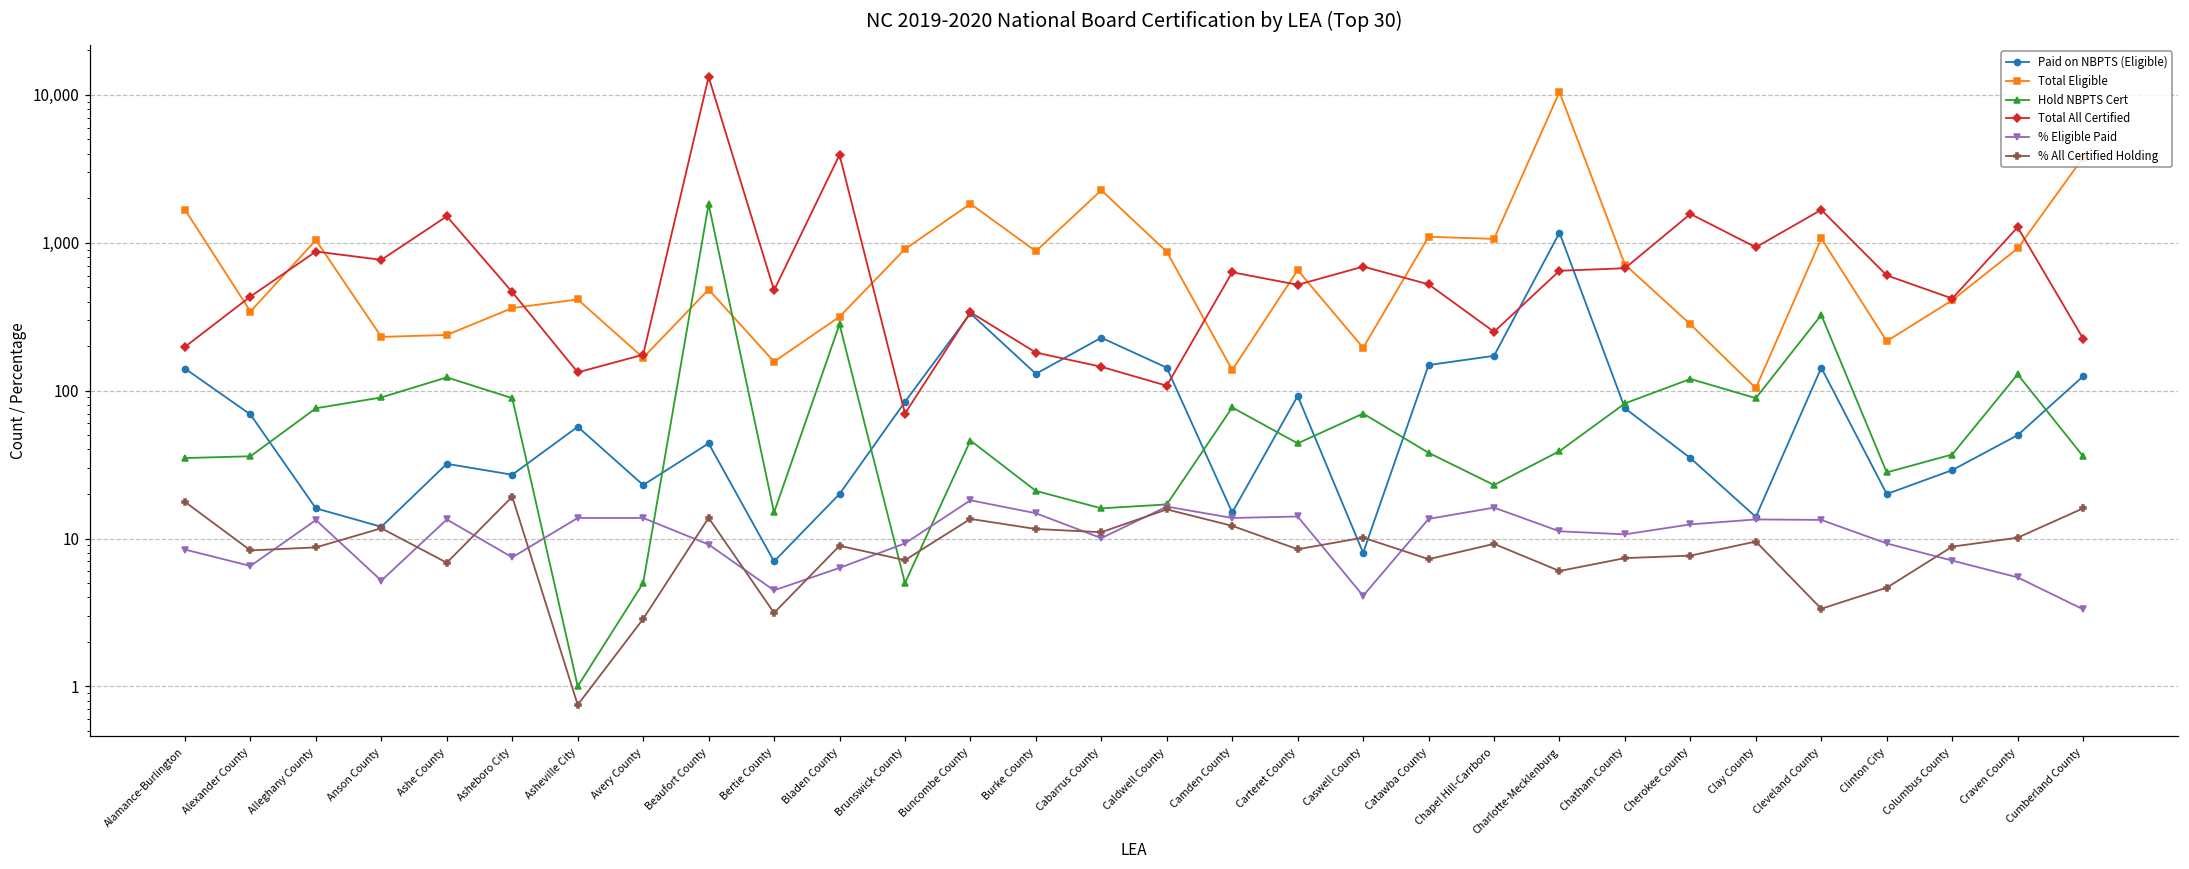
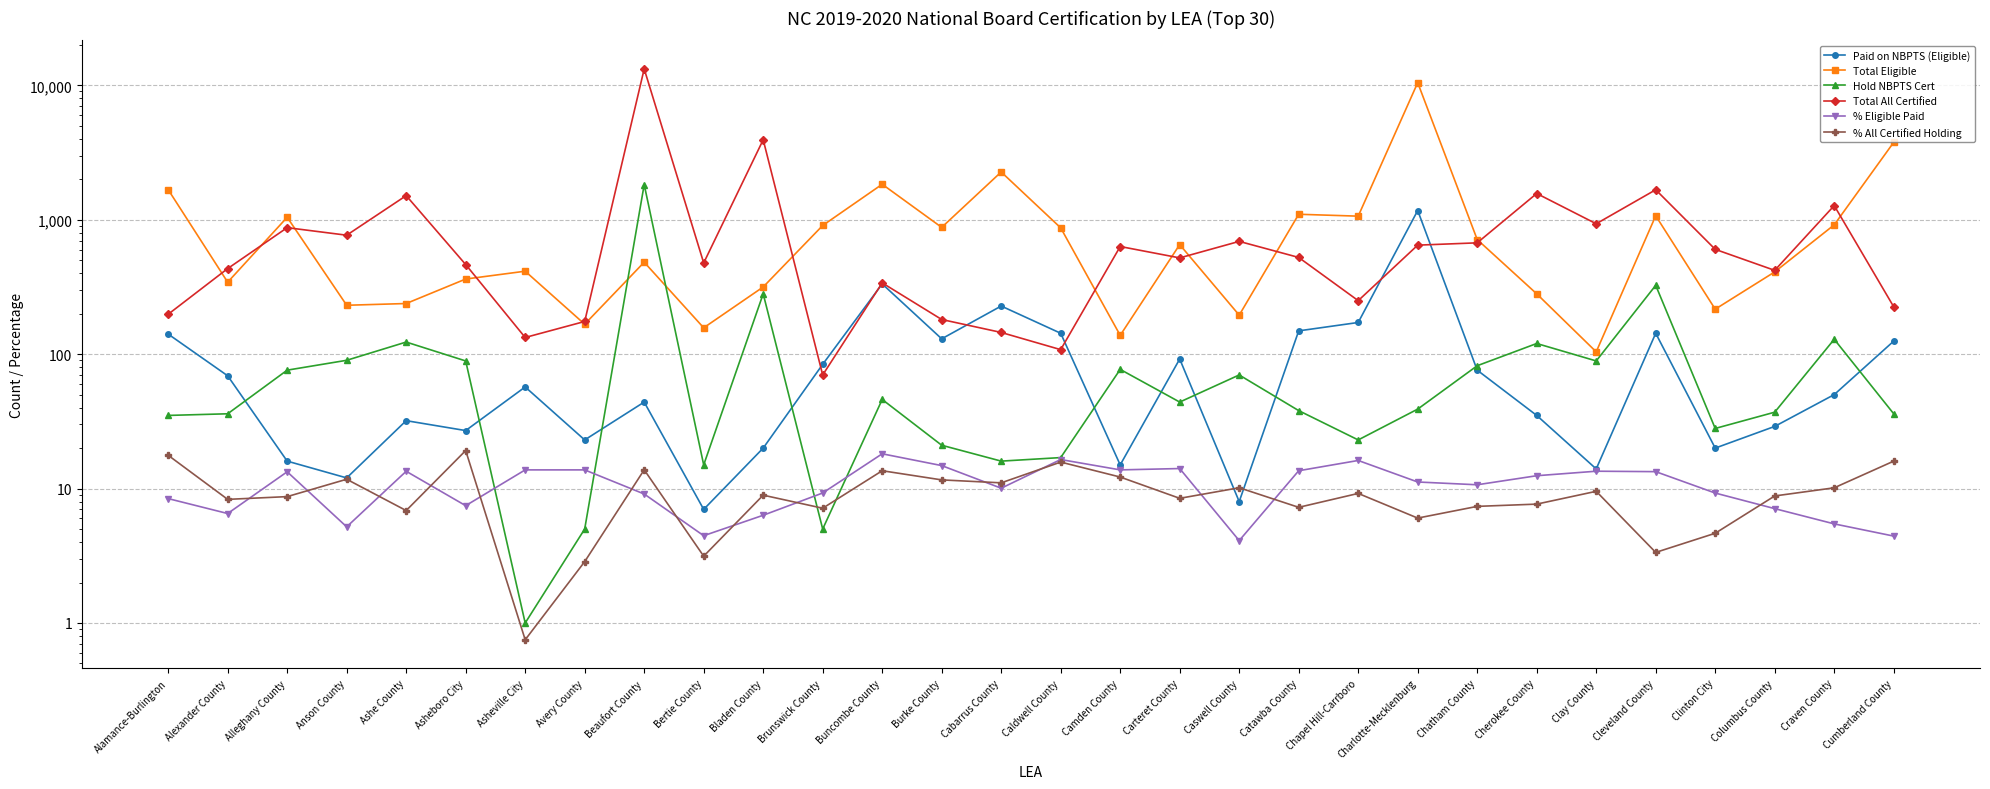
  {
    "Paid on NBPTS (Eligible)": {
      "Alamance-Burlington": "140",
      "Alexander County": "70",
      "Alleghany County": "16",
      "Ashe County": "32",
      "Asheboro City": "27",
      "Asheville City": "57",
      "Avery County": "23",
      "Beaufort County": "44",
      "Bertie County": "7",
      "Bladen County": "20",
      "Brunswick County": "80",
      "Burke County": "130",
      "Cabarrus County": "230",
      "Caldwell County": "140",
      "Camden County": "15",
      "Carteret County": "90",
      "Caswell County": "8",
      "Catawba County": "150",
      "Chapel Hill-Carrboro": "170",
      "Charlotte-Mecklenburg": "1,200",
      "Chatham County": "80",
      "Cherokee County": "35",
      "Cleveland County": "140",
      "Clinton City": "20",
      "Columbus County": "29",
      "Craven County": "50",
      "Cumberland County": "130"
    },
    "Total Eligible": {
      "Alamance-Burlington": "1,700",
      "Alexander County": "340",
      "Alleghany County": "1,000",
      "Anson County": "230",
      "Ashe County": "240",
      "Asheboro City": "360",
      "Asheville City": "410",
      "Avery County": "170",
      "Beaufort County": "480",
      "Bertie County": "160",
      "Bladen County": "320",
      "Brunswick County": "900",
      "Buncombe County": "1,800",
      "Burke County": "900",
      "Cabarrus County": "2,300",
      "Caldwell County": "900",
      "Camden County": "140",
      "Carteret County": "700",
      "Caswell County": "200",
      "Catawba County": "1,100",
      "Chapel Hill-Carrboro": "1,100",
      "Charlotte-Mecklenburg": "10,000",
      "Chatham County": "700",
      "Cherokee County": "280",
      "Clay County": "100",
      "Cleveland County": "1,100",
      "Clinton City": "220",
      "Craven County": "900",
      "Cumberland County": "3,800"
    },
    "Hold NBPTS Cert": {
      "Alamance-Burlington": "35",
      "Alexander County": "36",
      "Alleghany County": "80",
      "Anson County": "90",
      "Ashe County": "120",
      "Asheboro City": "90",
      "Asheville City": "1.0",
      "Avery County": "5.0",
      "Beaufort County": "1,800",
      "Bertie County": "15",
      "Bladen County": "280",
      "Brunswick County": "5.0",
      "Buncombe County": "46",
      "Burke County": "21",
      "Cabarrus County": "16",
      "Camden County": "80",
      "Carteret County": "44",
      "Caswell County": "70",
      "Catawba County": "38",
      "Chapel Hill-Carrboro": "23",
      "Charlotte-Mecklenburg": "39",
      "Chatham County": "80",
      "Cherokee County": "120",
      "Clay County": "90",
      "Cleveland County": "330",
      "Clinton City": "28",
      "Columbus County": "37",
      "Craven County": "130",
      "Cumberland County": "36"
    },
    "Total All Certified": {
      "Alamance-Burlington": "200",
      "Alexander County": "430",
      "Alleghany County": "900",
      "Anson County": "800",
      "Ashe County": "1,500",
      "Asheboro City": "460",
      "Asheville City": "130",
      "Avery County": "180",
      "Beaufort County": "13,000",
      "Bertie County": "480",
      "Bladen County": "3,900",
      "Brunswick County": "70",
      "Burke County": "180",
      "Cabarrus County": "150",
      "Caldwell County": "110",
      "Camden County": "600",
      "Carteret County": "520",
      "Caswell County": "700",
      "Catawba County": "520",
      "Chapel Hill-Carrboro": "250",
      "Charlotte-Mecklenburg": "600",
      "Chatham County": "700",
      "Cherokee County": "1,600",
      "Clay County": "900",
      "Cleveland County": "1,700",
      "Clinton City": "600",
      "Craven County": "1,300",
      "Cumberland County": "230"
    },
    "% Eligible Paid": {
      "Alamance-Burlington": "8",
      "Alexander County": "7",
      "Alleghany County": "13",
      "Anson County": "5.2",
      "Ashe County": "13",
      "Asheboro City": "7",
      "Asheville City": "14",
      "Avery County": "14",
      "Beaufort County": "9",
      "Bertie County": "4.5",
      "Bladen County": "6",
      "Brunswick County": "9",
      "Buncombe County": "18",
      "Burke County": "15",
      "Cabarrus County": "10",
      "Camden County": "14",
      "Carteret County": "14",
      "Caswell County": "4.1",
      "Catawba County": "14",
      "Chapel Hill-Carrboro": "16",
      "Charlotte-Mecklenburg": "11",
      "Chatham County": "11",
      "Cherokee County": "12",
      "Cleveland County": "13",
      "Clinton City": "9",
      "Columbus County": "7",
      "Craven County": "5.5",
-     "Cumberland County": "3.3"
+     "Cumberland County": "4.4"
    },
    "% All Certified Holding": {
      "Alamance-Burlington": "18",
      "Alexander County": "8",
      "Alleghany County": "9",
      "Ashe County": "7",
      "Asheboro City": "19",
      "Asheville City": "0.8",
      "Avery County": "2.9",
      "Beaufort County": "14",
      "Bertie County": "3.1",
      "Bladen County": "9",
      "Brunswick County": "7",
      "Buncombe County": "14",
      "Burke County": "12",
      "Cabarrus County": "11",
      "Caldwell County": "16",
      "Camden County": "12",
      "Carteret County": "8",
      "Caswell County": "10",
      "Catawba County": "7",
      "Chapel Hill-Carrboro": "9",
      "Charlotte-Mecklenburg": "6",
      "Chatham County": "7",
      "Cherokee County": "8",
      "Clay County": "10",
      "Cleveland County": "3.4",
      "Clinton City": "4.7",
      "Columbus County": "9",
      "Craven County": "10",
      "Cumberland County": "16"
    }
  }
